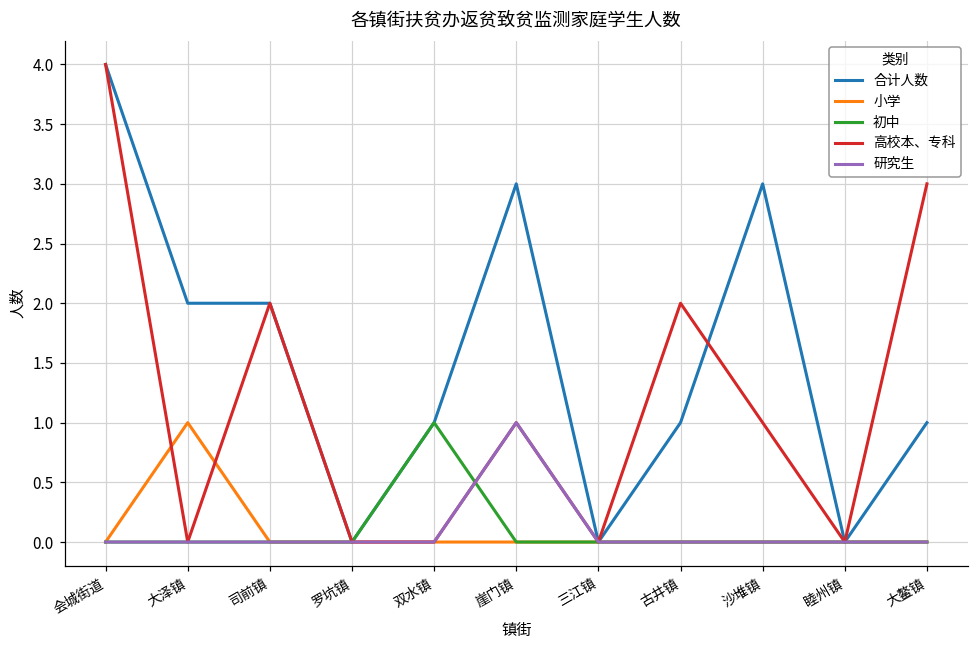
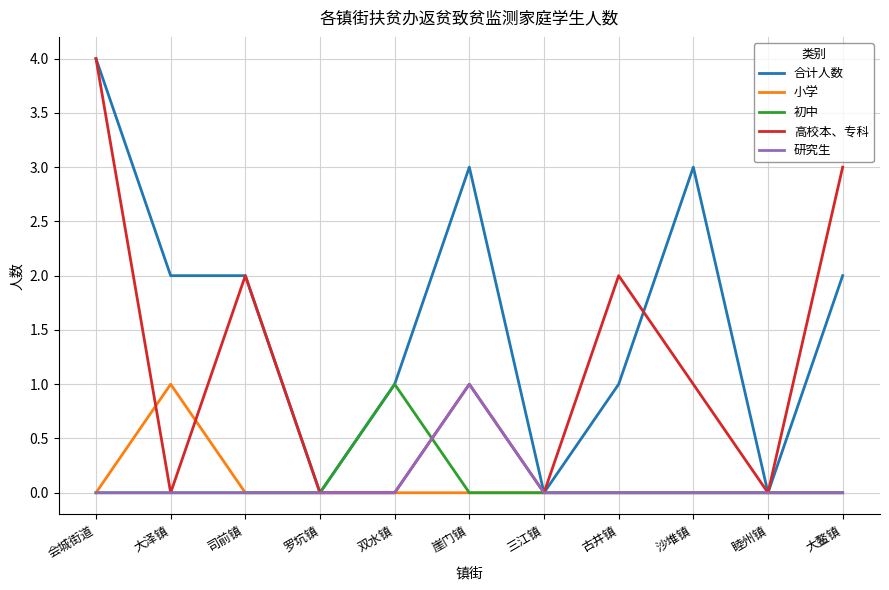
  {
    "合计人数": {
      "大泽镇": 2,
      "崖门镇": 3,
      "古井镇": 1,
      "沙堆镇": 3,
-     "大鳌镇": 1
+     "大鳌镇": 2
    },
    "小学": {
      "大泽镇": 1
    },
    "高校本、专科": {
      "古井镇": 2,
      "沙堆镇": 1,
      "大鳌镇": 3
    }
  }
